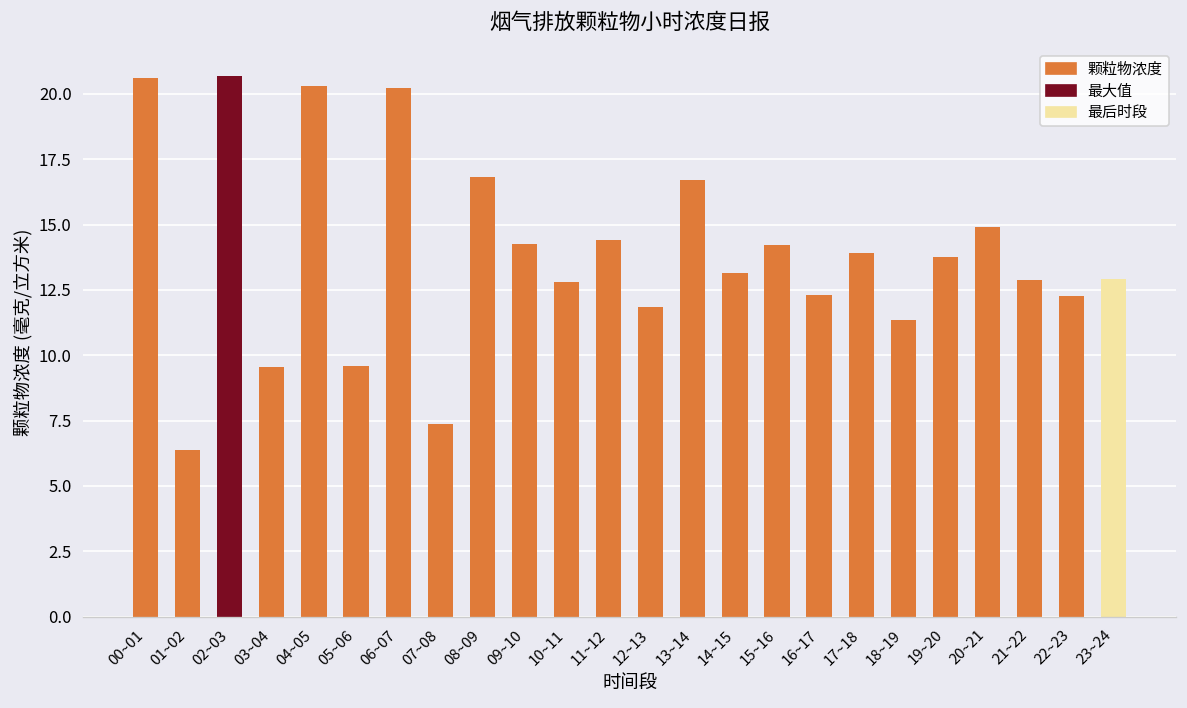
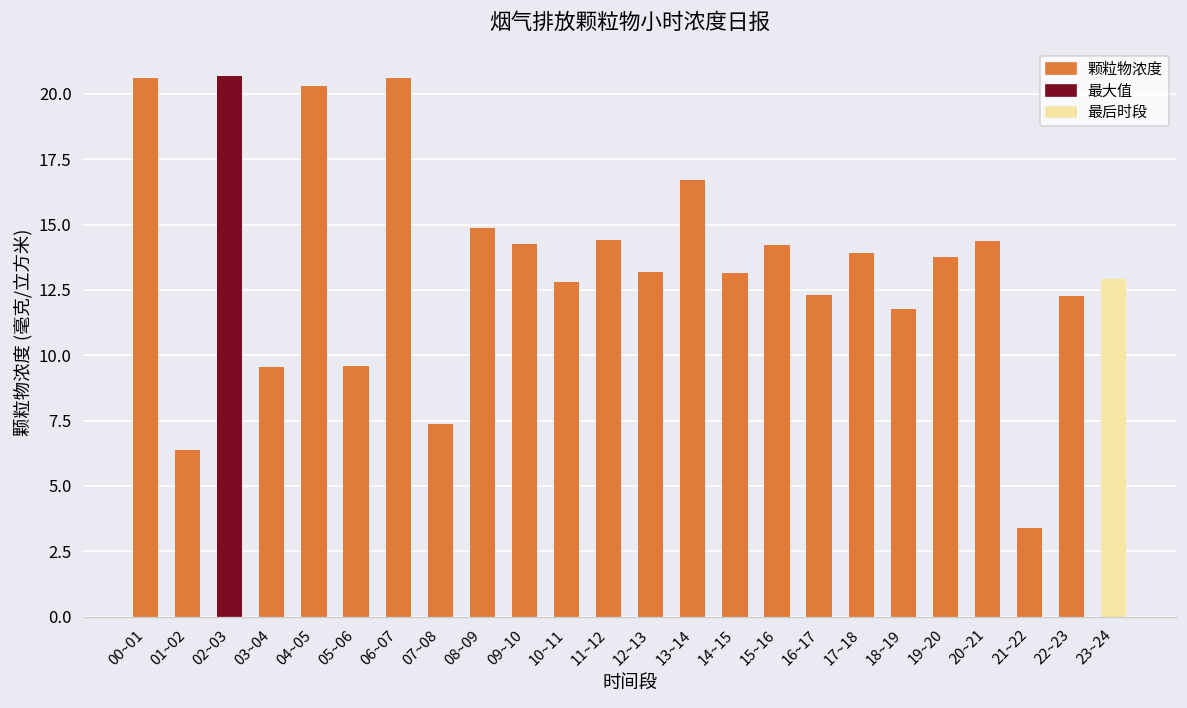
  {
    "00~01": 20.6,
    "01~02": 6.4,
    "02~03": 20.7,
    "03~04": 9.6,
    "04~05": 20.3,
    "05~06": 9.6,
-   "06~07": 20.2,
+   "06~07": 20.6,
    "07~08": 7.4,
-   "08~09": 16.8,
+   "08~09": 14.9,
    "09~10": 14.2,
    "10~11": 12.8,
    "11~12": 14.4,
-   "12~13": 11.8,
+   "12~13": 13.2,
    "13~14": 16.7,
    "14~15": 13.2,
    "15~16": 14.2,
    "16~17": 12.3,
    "17~18": 13.9,
-   "18~19": 11.4,
+   "18~19": 11.8,
    "19~20": 13.8,
-   "20~21": 14.9,
-   "21~22": 12.9,
+   "20~21": 14.4,
+   "21~22": 3.4,
    "22~23": 12.3,
    "23~24": 12.9
  }
